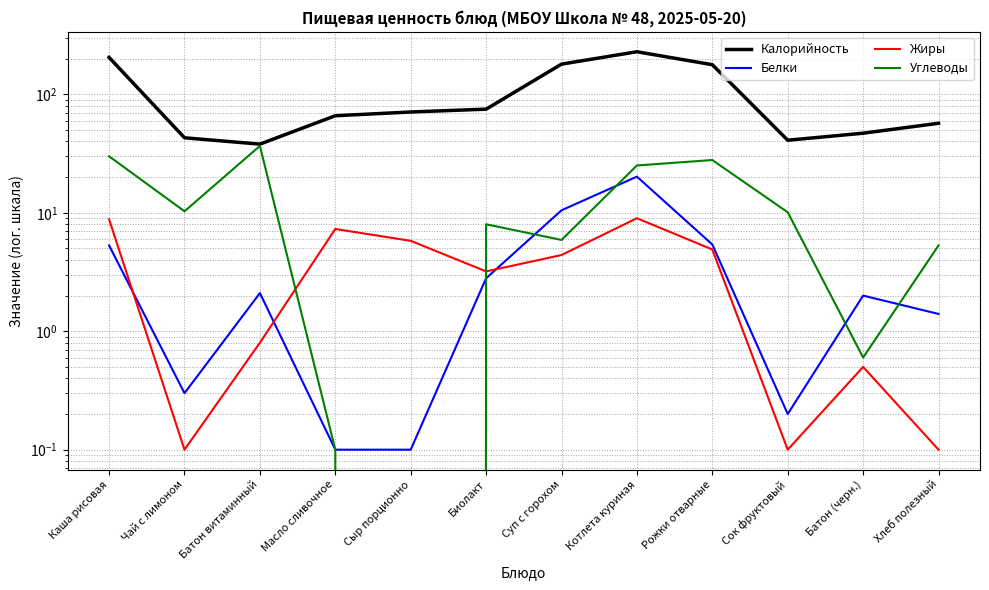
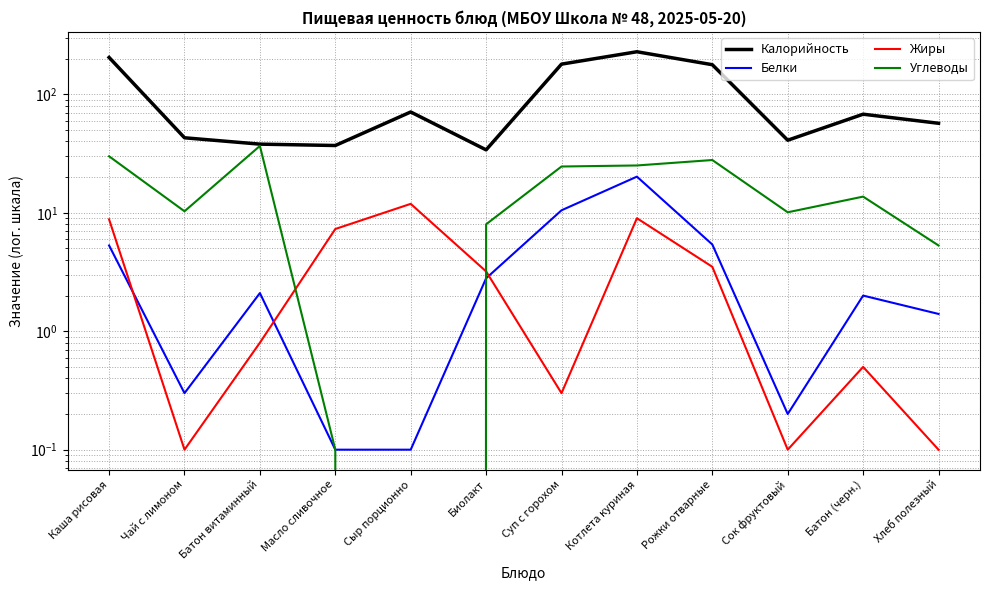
  {
    "Калорийность": {
      "Каша рисовая": 210,
      "Чай с лимоном": 43,
-     "Масло сливочное": 70,
+     "Масло сливочное": 37,
      "Сыр порционно": 70,
-     "Биолакт": 80,
+     "Биолакт": 34,
      "Суп с горохом": 180,
      "Котлета куриная": 230,
      "Рожки отварные": 180,
      "Сок фруктовый": 41,
-     "Батон (черн.)": 47,
+     "Батон (черн.)": 70,
      "Хлеб полезный": 60
    },
    "Белки": {
      "Каша рисовая": 5,
      "Чай с лимоном": 0.3,
      "Батон витаминный": 2.1,
      "Сыр порционно": 0.1,
      "Биолакт": 2.8,
      "Суп с горохом": 11,
      "Котлета куриная": 20,
      "Рожки отварные": 5,
      "Сок фруктовый": 0.2,
      "Батон (черн.)": 2.0,
      "Хлеб полезный": 1.4
    },
    "Жиры": {
      "Каша рисовая": 9,
      "Чай с лимоном": 0.1,
      "Батон витаминный": 0.8,
      "Масло сливочное": 7,
-     "Сыр порционно": 6,
+     "Сыр порционно": 12,
      "Биолакт": 3.2,
-     "Суп с горохом": 4.4,
+     "Суп с горохом": 0.3,
      "Котлета куриная": 9,
-     "Рожки отварные": 4.9,
+     "Рожки отварные": 3.5,
      "Сок фруктовый": 0.1,
      "Батон (черн.)": 0.5,
      "Хлеб полезный": 0.1
    },
    "Углеводы": {
      "Каша рисовая": 30,
      "Чай с лимоном": 10,
      "Биолакт": 8,
-     "Суп с горохом": 6,
+     "Суп с горохом": 25,
      "Котлета куриная": 25,
      "Рожки отварные": 28,
      "Сок фруктовый": 10,
-     "Батон (черн.)": 0.6,
+     "Батон (черн.)": 14,
      "Хлеб полезный": 5
    }
  }
